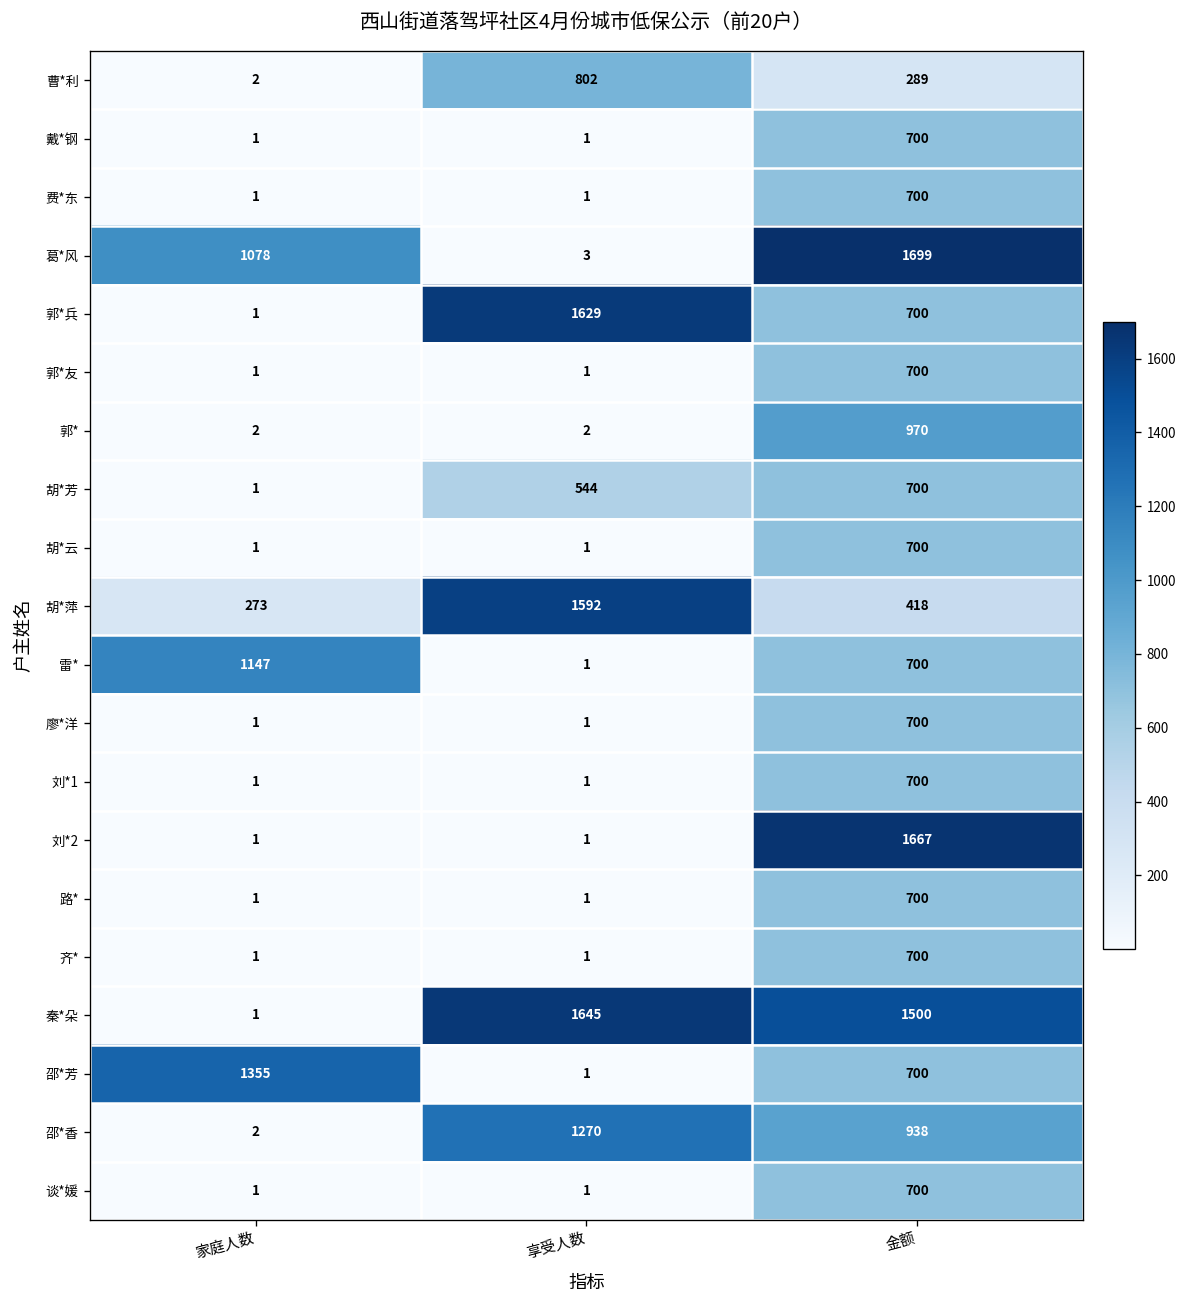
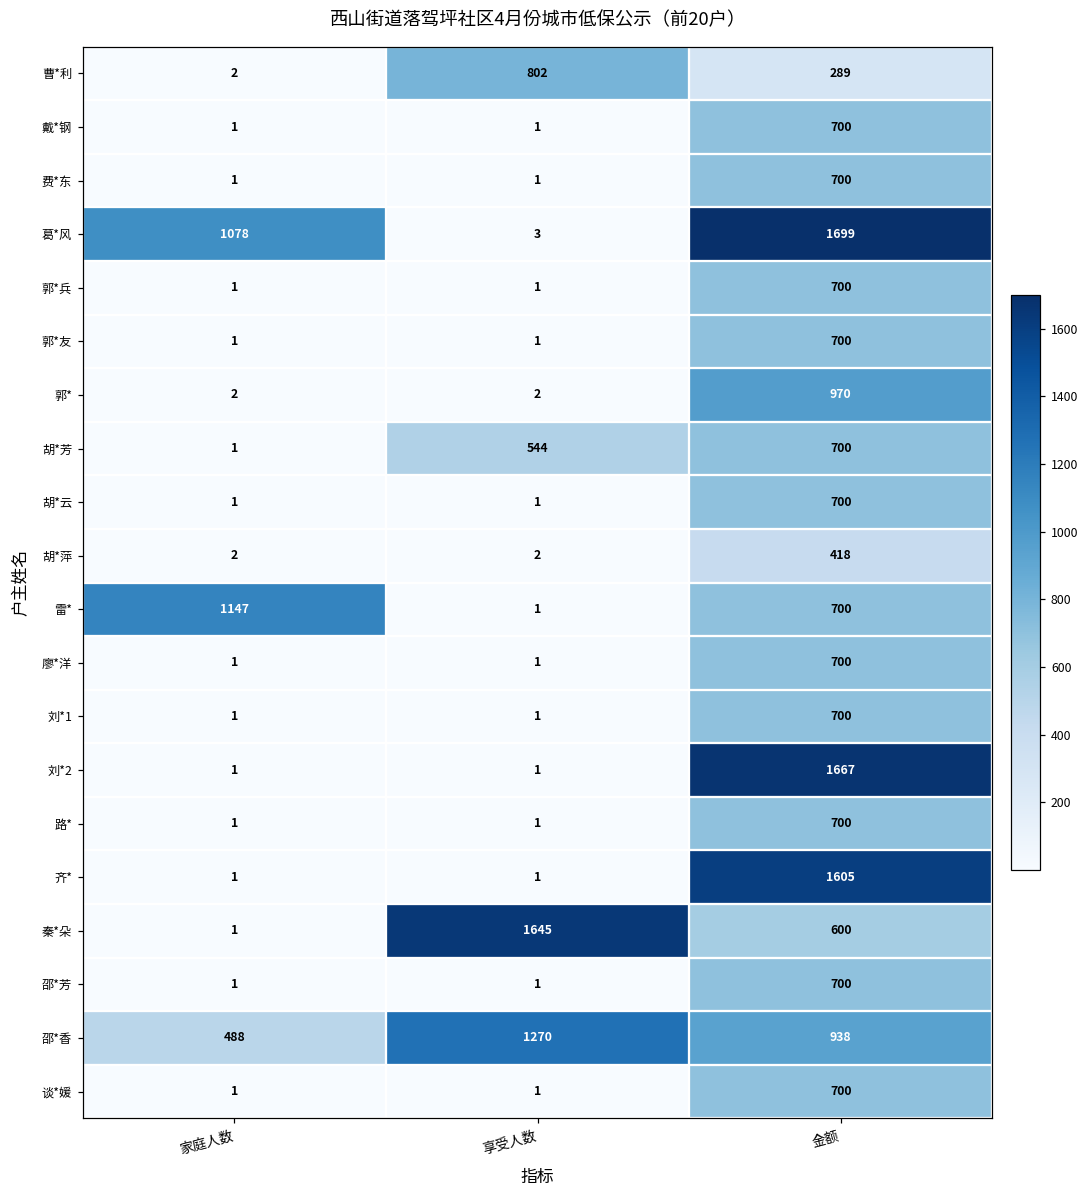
  {
    "曹*利": {
      "家庭人数": 2,
      "享受人数": 802,
      "金额": 289
    },
    "戴*钢": {
      "家庭人数": 1,
      "享受人数": 1,
      "金额": 700
    },
    "费*东": {
      "家庭人数": 1,
      "享受人数": 1,
      "金额": 700
    },
    "葛*风": {
      "家庭人数": 1078,
      "享受人数": 3,
      "金额": 1699
    },
    "郭*兵": {
      "家庭人数": 1,
-     "享受人数": 1629,
+     "享受人数": 1,
      "金额": 700
    },
    "郭*友": {
      "家庭人数": 1,
      "享受人数": 1,
      "金额": 700
    },
    "郭*": {
      "家庭人数": 2,
      "享受人数": 2,
      "金额": 970
    },
    "胡*芳": {
      "家庭人数": 1,
      "享受人数": 544,
      "金额": 700
    },
    "胡*云": {
      "家庭人数": 1,
      "享受人数": 1,
      "金额": 700
    },
    "胡*萍": {
-     "家庭人数": 273,
-     "享受人数": 1592,
+     "家庭人数": 2,
+     "享受人数": 2,
      "金额": 418
    },
    "雷*": {
      "家庭人数": 1147,
      "享受人数": 1,
      "金额": 700
    },
    "廖*洋": {
      "家庭人数": 1,
      "享受人数": 1,
      "金额": 700
    },
    "刘*1": {
      "家庭人数": 1,
      "享受人数": 1,
      "金额": 700
    },
    "刘*2": {
      "家庭人数": 1,
      "享受人数": 1,
      "金额": 1667
    },
    "路*": {
      "家庭人数": 1,
      "享受人数": 1,
      "金额": 700
    },
    "齐*": {
      "家庭人数": 1,
      "享受人数": 1,
-     "金额": 700
+     "金额": 1605
    },
    "秦*朵": {
      "家庭人数": 1,
      "享受人数": 1645,
-     "金额": 1500
+     "金额": 600
    },
    "邵*芳": {
-     "家庭人数": 1355,
+     "家庭人数": 1,
      "享受人数": 1,
      "金额": 700
    },
    "邵*香": {
-     "家庭人数": 2,
+     "家庭人数": 488,
      "享受人数": 1270,
      "金额": 938
    },
    "谈*媛": {
      "家庭人数": 1,
      "享受人数": 1,
      "金额": 700
    }
  }
